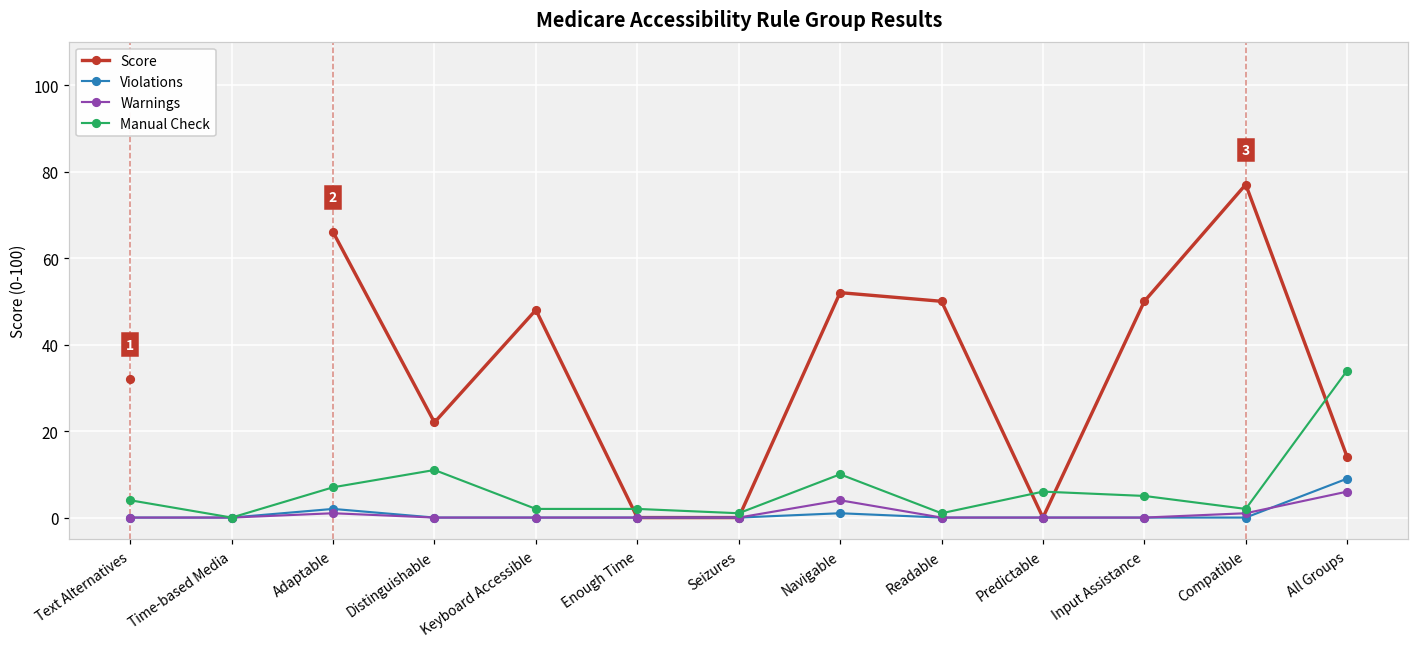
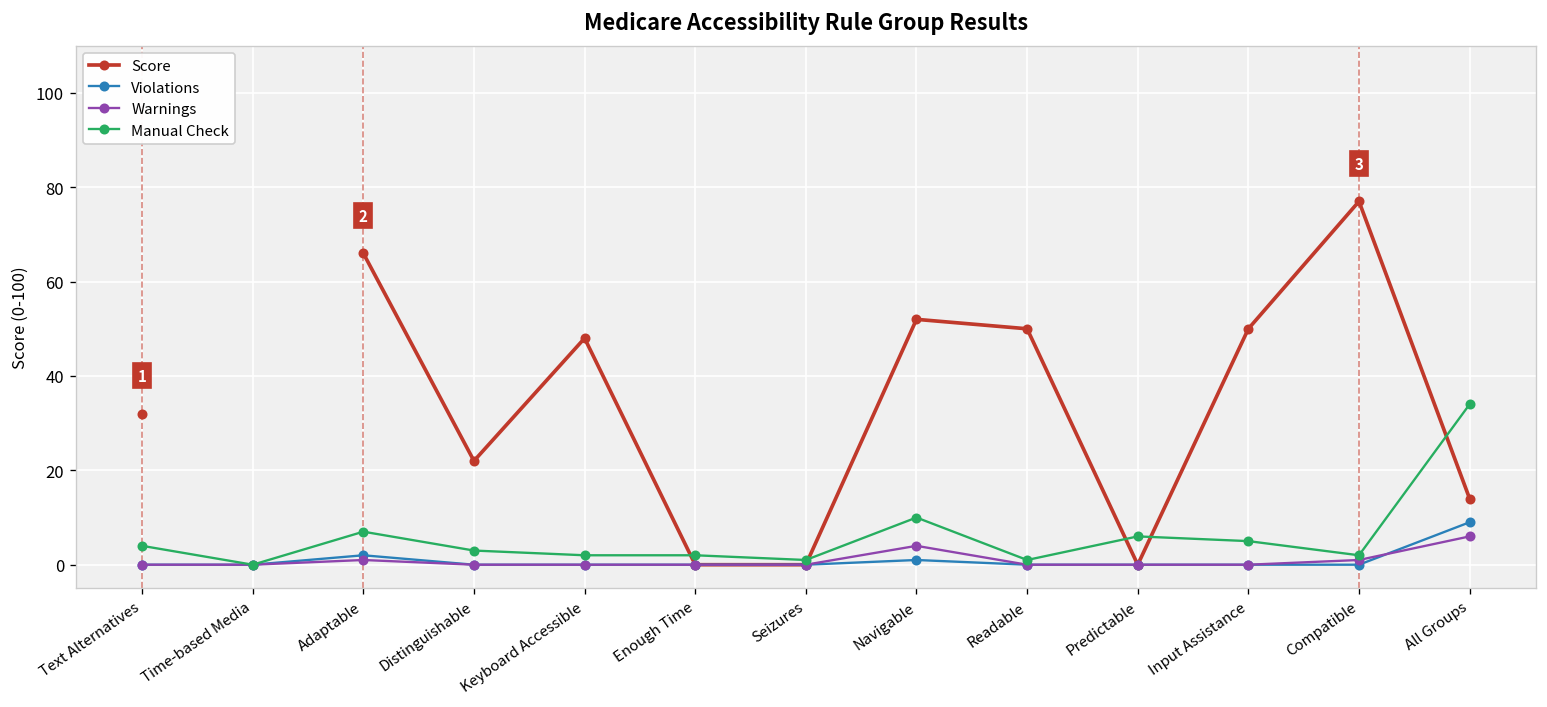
  {
    "Score": {
      "Distinguishable": 22,
      "Keyboard Accessible": 48,
      "Navigable": 52,
      "Readable": 50,
      "Input Assistance": 50,
      "All Groups": 14
    },
    "Violations": {
      "Adaptable": 2,
      "Navigable": 1,
      "Compatible": 0,
      "All Groups": 9
    },
    "Warnings": {
      "Adaptable": 1,
      "Navigable": 4,
      "Compatible": 1,
      "All Groups": 6
    },
    "Manual Check": {
      "Text Alternatives": 4,
      "Adaptable": 7,
-     "Distinguishable": 11,
+     "Distinguishable": 3,
      "Keyboard Accessible": 2,
      "Enough Time": 2,
      "Seizures": 1,
      "Navigable": 10,
      "Readable": 1,
      "Predictable": 6,
      "Input Assistance": 5,
      "Compatible": 2,
      "All Groups": 34
    }
  }
